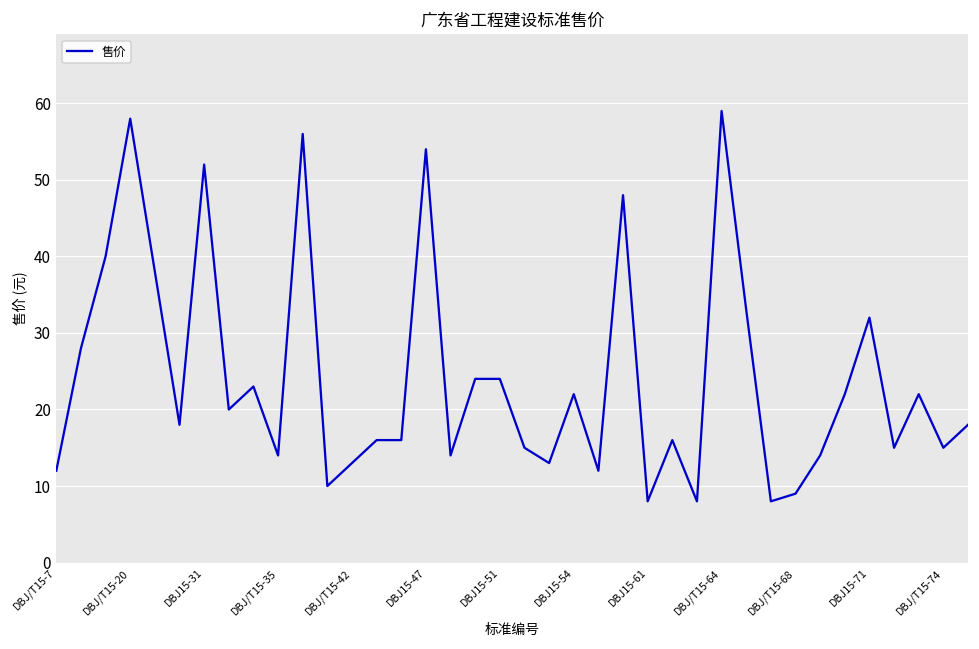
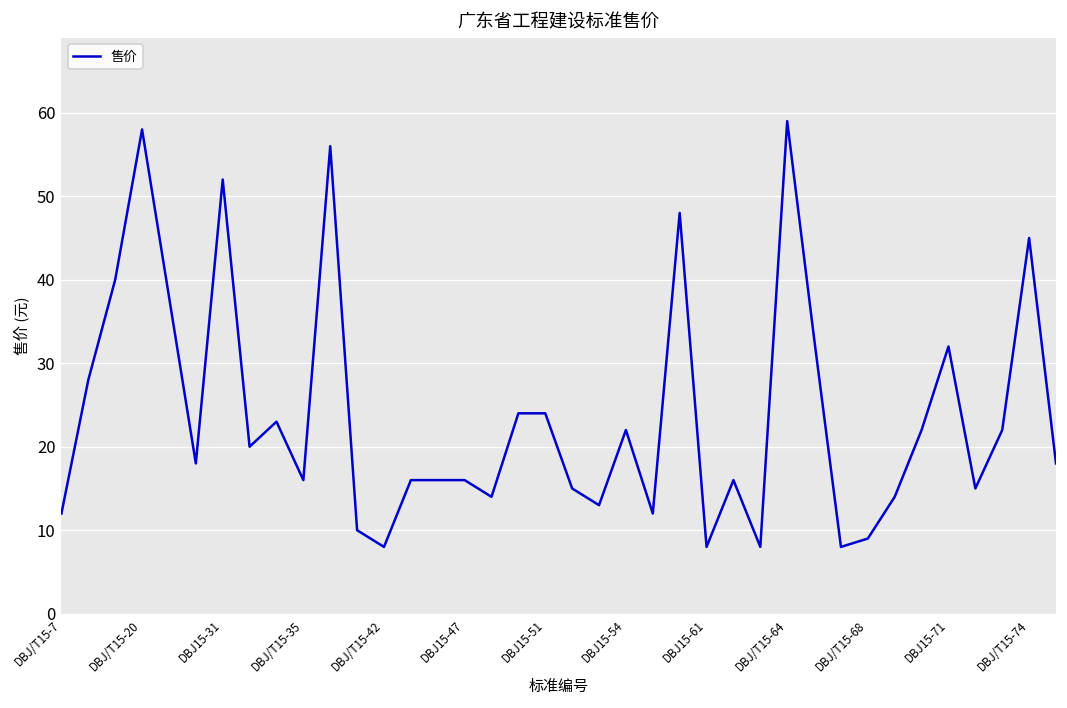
  {
    "DBJ/T15-7": 12,
    "DBJ/T15-20": 58,
    "DBJ15-31": 52,
-   "DBJ/T15-35": 14,
-   "DBJ/T15-42": 13,
-   "DBJ15-47": 54,
+   "DBJ/T15-35": 16,
+   "DBJ/T15-42": 8,
+   "DBJ15-47": 16,
    "DBJ15-51": 24,
    "DBJ15-54": 22,
    "DBJ15-61": 8,
    "DBJ/T15-64": 59,
    "DBJ/T15-68": 9,
    "DBJ15-71": 32,
-   "DBJ/T15-74": 15
+   "DBJ/T15-74": 45
  }
